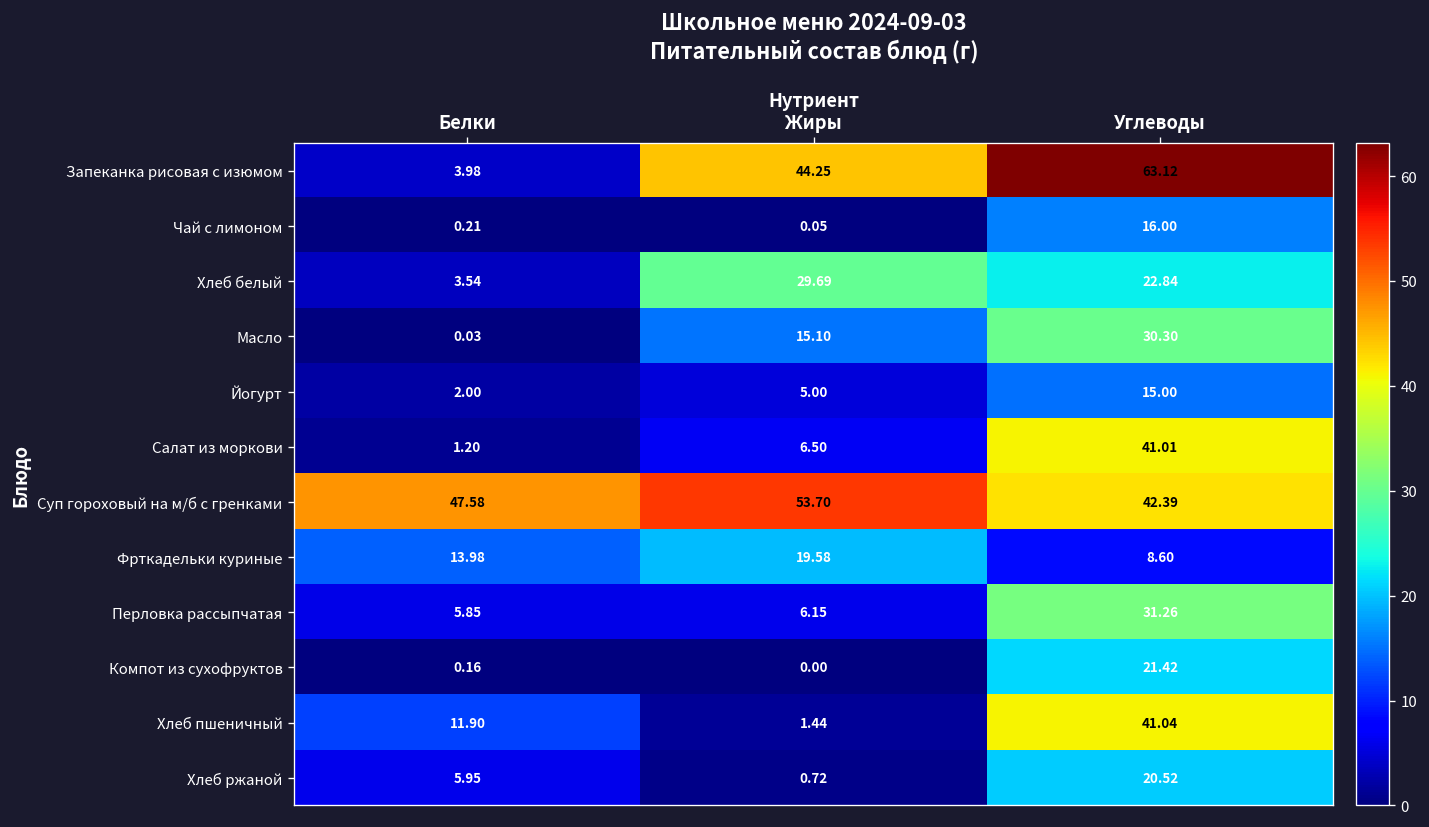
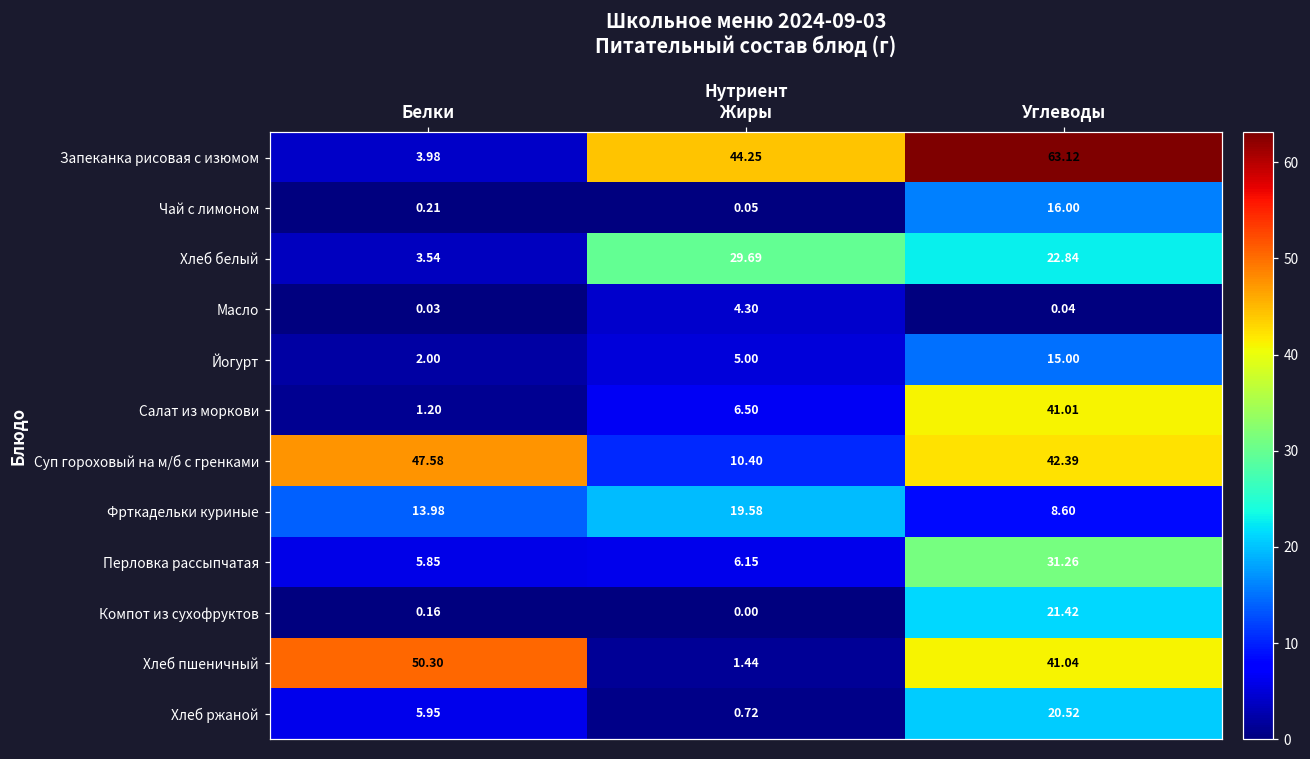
  {
    "Запеканка рисовая с изюмом": {
      "Белки": 3.98,
      "Жиры": 44.25,
      "Углеводы": 63.12
    },
    "Чай с лимоном": {
      "Белки": 0.21,
      "Жиры": 0.05,
      "Углеводы": 16.00
    },
    "Хлеб белый": {
      "Белки": 3.54,
      "Жиры": 29.69,
      "Углеводы": 22.84
    },
    "Масло": {
      "Белки": 0.03,
-     "Жиры": 15.10,
-     "Углеводы": 30.30
+     "Жиры": 4.30,
+     "Углеводы": 0.04
    },
    "Йогурт": {
      "Белки": 2.00,
      "Жиры": 5.00,
      "Углеводы": 15.00
    },
    "Салат из моркови": {
      "Белки": 1.20,
      "Жиры": 6.50,
      "Углеводы": 41.01
    },
    "Суп гороховый на м/б с гренками": {
      "Белки": 47.58,
-     "Жиры": 53.70,
+     "Жиры": 10.40,
      "Углеводы": 42.39
    },
    "Фрткадельки куриные": {
      "Белки": 13.98,
      "Жиры": 19.58,
      "Углеводы": 8.60
    },
    "Перловка рассыпчатая": {
      "Белки": 5.85,
      "Жиры": 6.15,
      "Углеводы": 31.26
    },
    "Компот из сухофруктов": {
      "Белки": 0.16,
      "Жиры": 0.00,
      "Углеводы": 21.42
    },
    "Хлеб пшеничный": {
-     "Белки": 11.90,
+     "Белки": 50.30,
      "Жиры": 1.44,
      "Углеводы": 41.04
    },
    "Хлеб ржаной": {
      "Белки": 5.95,
      "Жиры": 0.72,
      "Углеводы": 20.52
    }
  }
